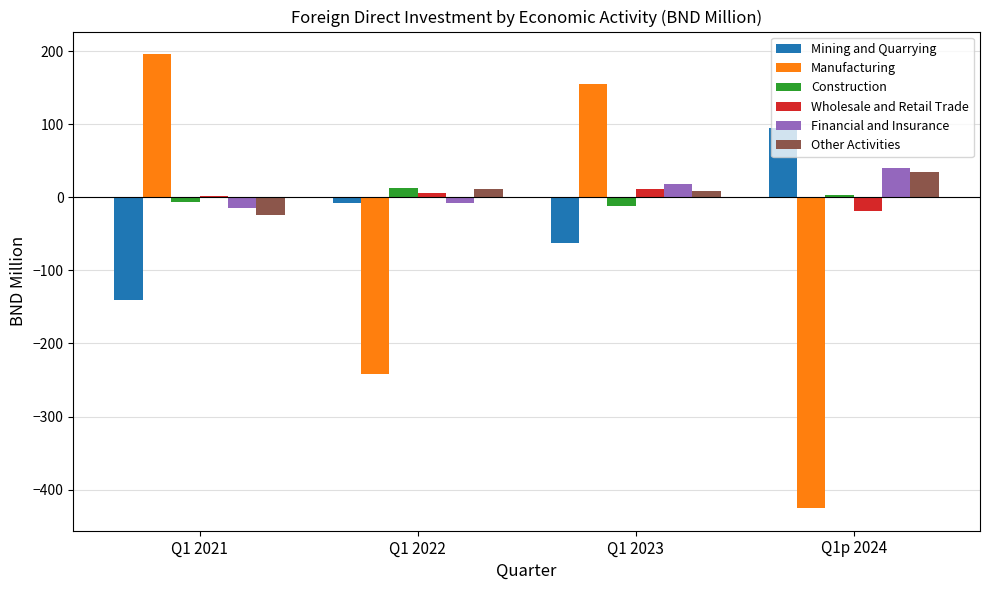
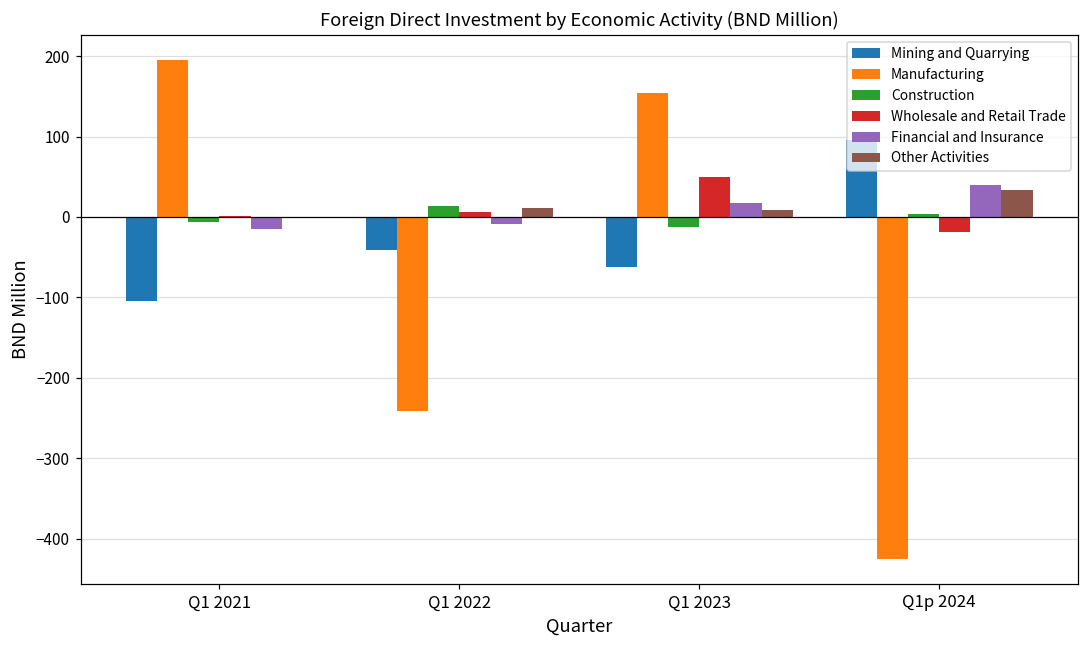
  {
    "Mining and Quarrying": {
-     "Q1 2021": -140,
-     "Q1 2022": -10,
+     "Q1 2021": -100,
+     "Q1 2022": -40,
      "Q1 2023": -60
    },
    "Manufacturing": {
      "Q1 2021": 200,
      "Q1 2022": -240,
      "Q1 2023": 150,
      "Q1p 2024": -430
    },
    "Construction": {
      "Q1 2021": -10,
      "Q1 2022": 10,
      "Q1 2023": -10,
      "Q1p 2024": 0
    },
    "Wholesale and Retail Trade": {
      "Q1 2022": 10,
-     "Q1 2023": 10,
+     "Q1 2023": 50,
      "Q1p 2024": -20
    },
    "Financial and Insurance": {
      "Q1 2021": -10,
      "Q1 2022": -10,
      "Q1 2023": 20,
      "Q1p 2024": 40
    },
    "Other Activities": {
-     "Q1 2021": -20,
+     "Q1 2021": 0,
      "Q1 2022": 10,
      "Q1 2023": 10,
      "Q1p 2024": 30
    }
  }
